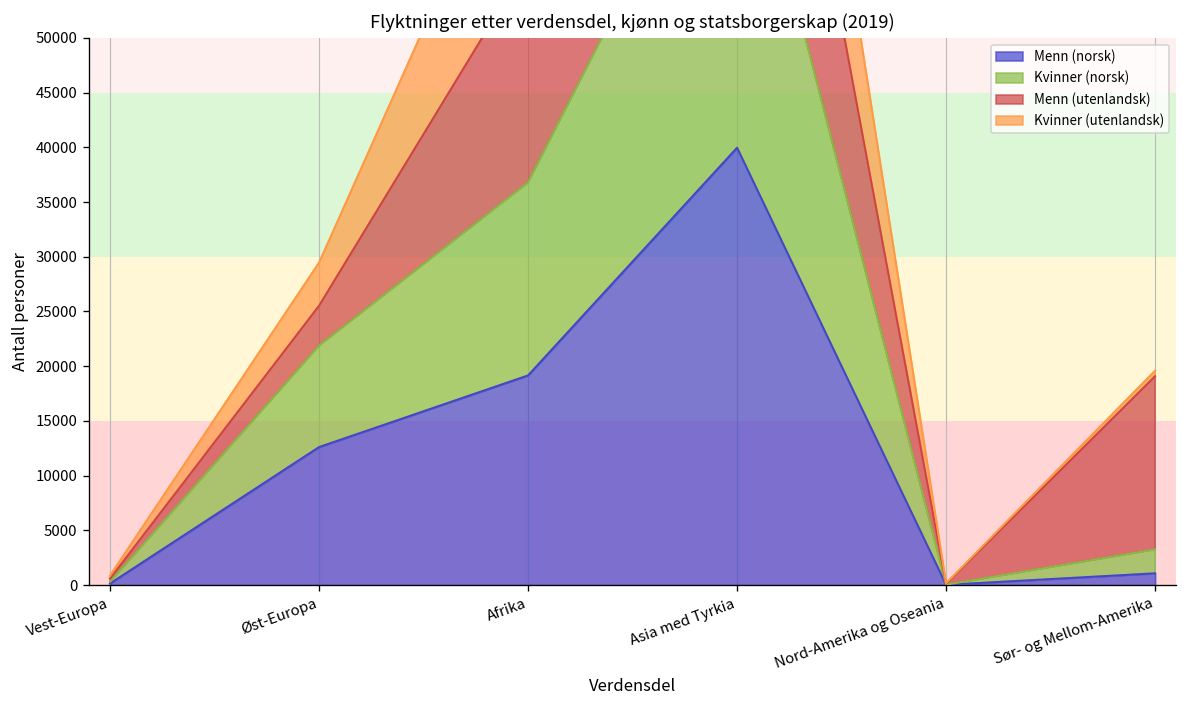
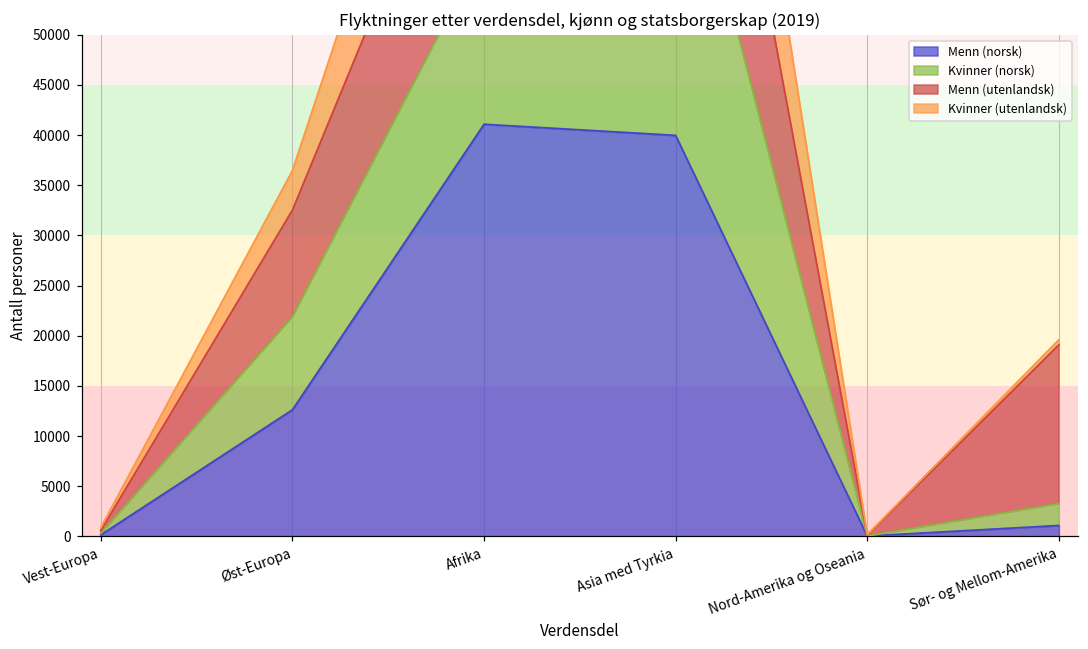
  {
    "Menn (norsk)": {
      "Øst-Europa": 13000,
-     "Afrika": 19000,
+     "Afrika": 41000,
      "Asia med Tyrkia": 40000,
      "Sør- og Mellom-Amerika": 1000
    },
    "Kvinner (norsk)": {
      "Øst-Europa": 9000,
      "Sør- og Mellom-Amerika": 2000
    },
    "Menn (utenlandsk)": {
-     "Øst-Europa": 4000,
+     "Øst-Europa": 11000,
      "Sør- og Mellom-Amerika": 16000
    },
    "Kvinner (utenlandsk)": {
      "Øst-Europa": 4000,
      "Sør- og Mellom-Amerika": 1000
    }
  }
